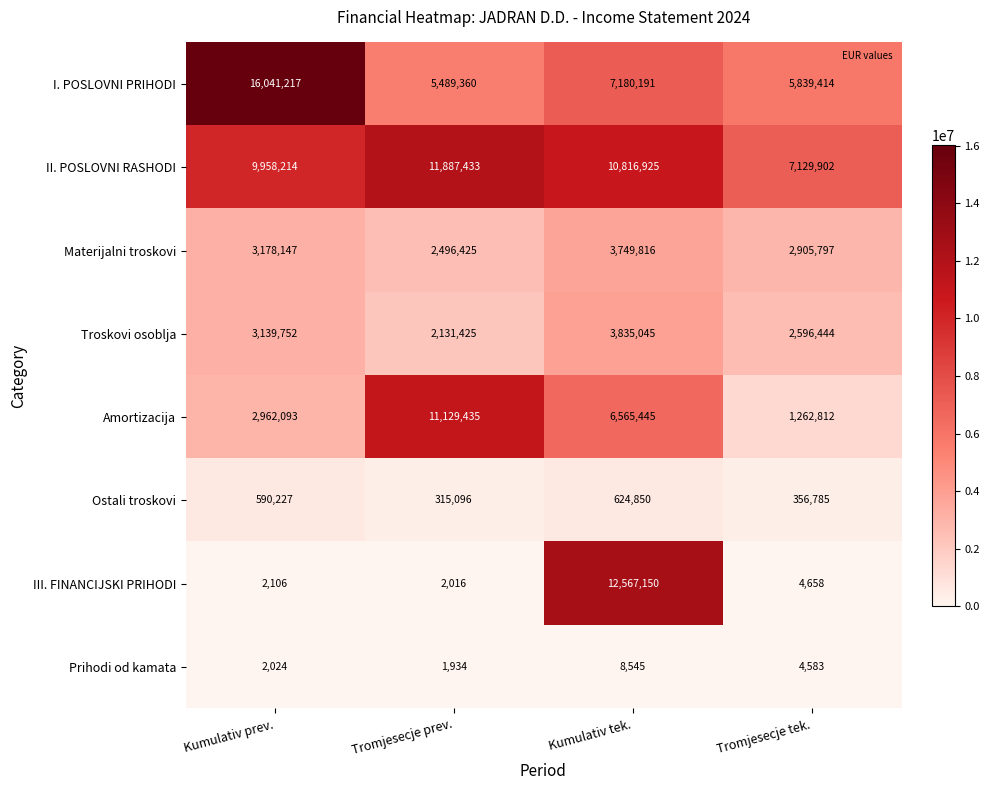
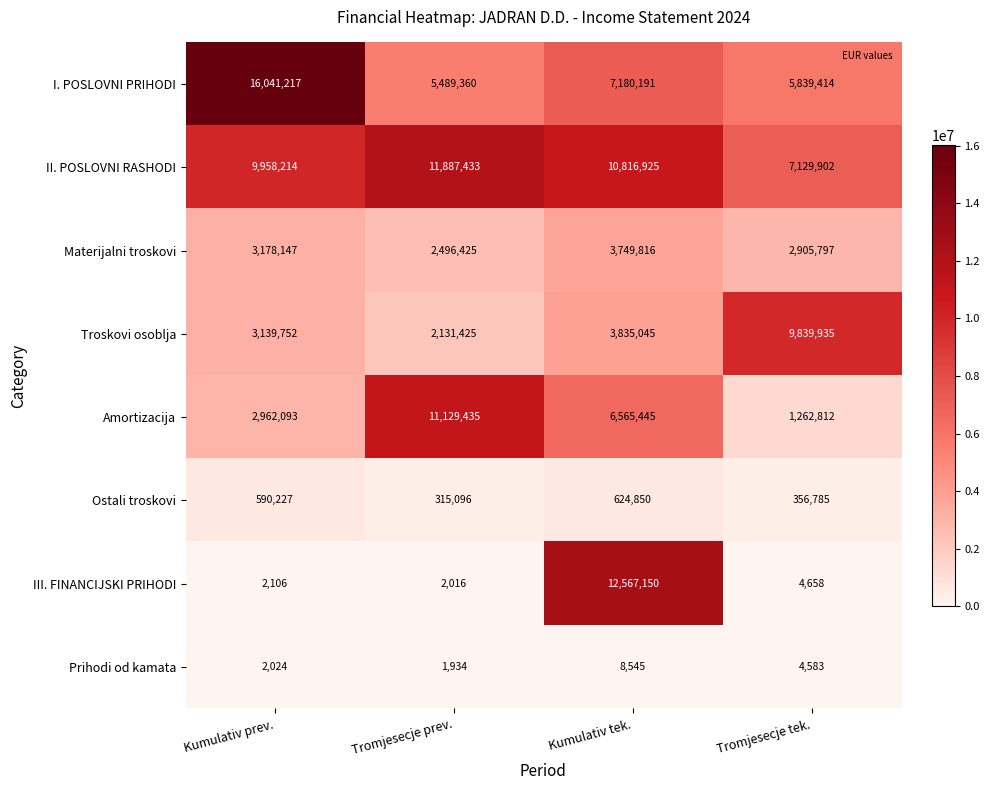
  {
    "I. POSLOVNI PRIHODI": {
      "Kumulativ prev.": "16,041,217",
      "Tromjesecje prev.": "5,489,360",
      "Kumulativ tek.": "7,180,191",
      "Tromjesecje tek.": "5,839,414"
    },
    "II. POSLOVNI RASHODI": {
      "Kumulativ prev.": "9,958,214",
      "Tromjesecje prev.": "11,887,433",
      "Kumulativ tek.": "10,816,925",
      "Tromjesecje tek.": "7,129,902"
    },
    "Materijalni troskovi": {
      "Kumulativ prev.": "3,178,147",
      "Tromjesecje prev.": "2,496,425",
      "Kumulativ tek.": "3,749,816",
      "Tromjesecje tek.": "2,905,797"
    },
    "Troskovi osoblja": {
      "Kumulativ prev.": "3,139,752",
      "Tromjesecje prev.": "2,131,425",
      "Kumulativ tek.": "3,835,045",
-     "Tromjesecje tek.": "2,596,444"
+     "Tromjesecje tek.": "9,839,935"
    },
    "Amortizacija": {
      "Kumulativ prev.": "2,962,093",
      "Tromjesecje prev.": "11,129,435",
      "Kumulativ tek.": "6,565,445",
      "Tromjesecje tek.": "1,262,812"
    },
    "Ostali troskovi": {
      "Kumulativ prev.": "590,227",
      "Tromjesecje prev.": "315,096",
      "Kumulativ tek.": "624,850",
      "Tromjesecje tek.": "356,785"
    },
    "III. FINANCIJSKI PRIHODI": {
      "Kumulativ prev.": "2,106",
      "Tromjesecje prev.": "2,016",
      "Kumulativ tek.": "12,567,150",
      "Tromjesecje tek.": "4,658"
    },
    "Prihodi od kamata": {
      "Kumulativ prev.": "2,024",
      "Tromjesecje prev.": "1,934",
      "Kumulativ tek.": "8,545",
      "Tromjesecje tek.": "4,583"
    }
  }
